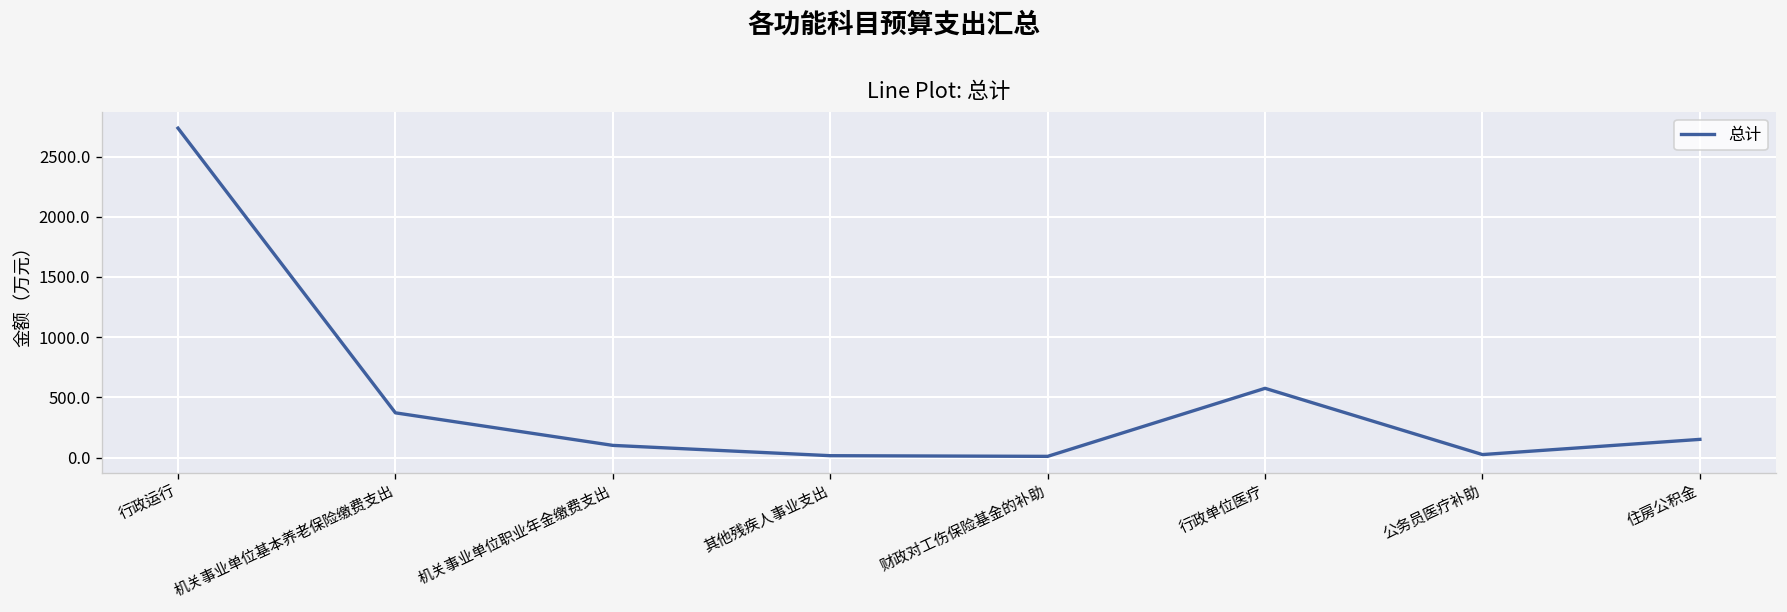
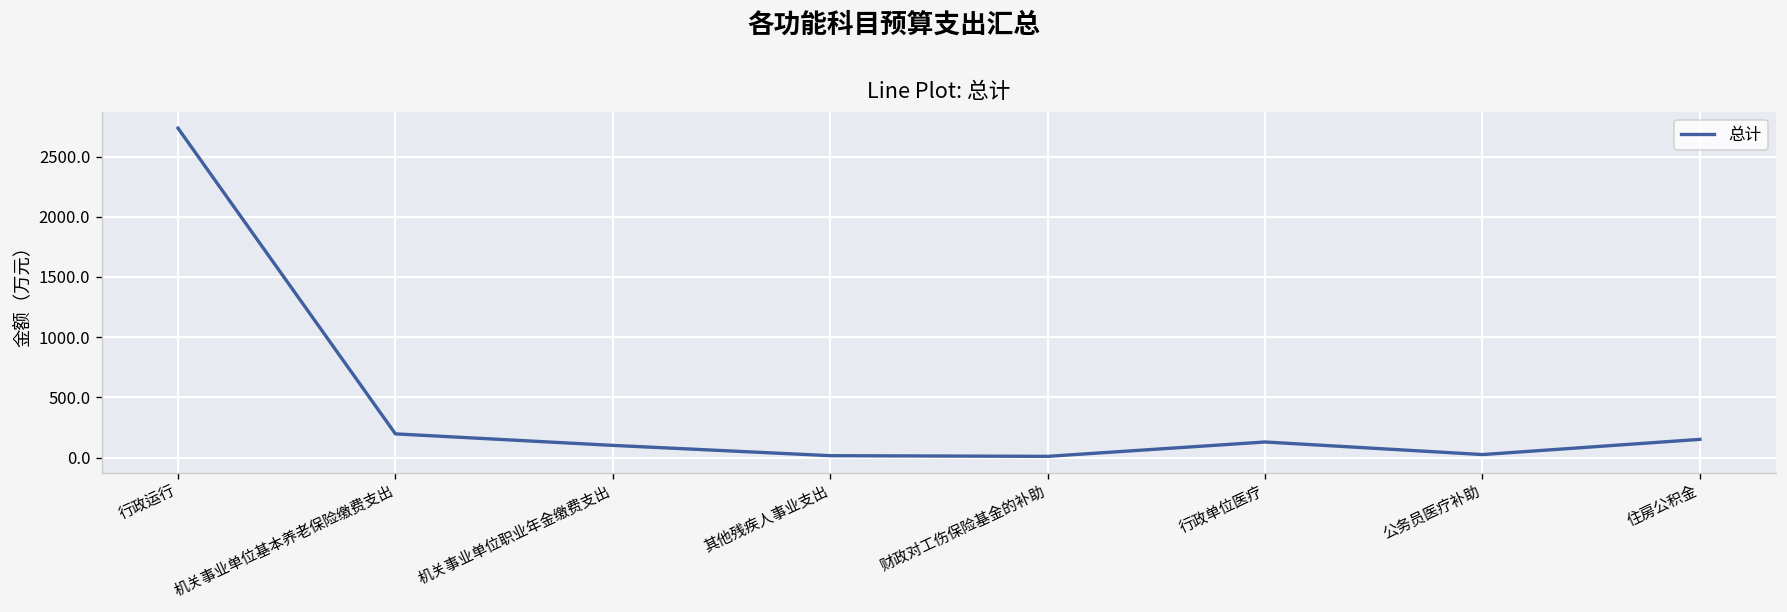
  {
    "行政运行": 2740,
-   "机关事业单位基本养老保险缴费支出": 370,
+   "机关事业单位基本养老保险缴费支出": 200,
    "机关事业单位职业年金缴费支出": 100,
    "其他残疾人事业支出": 20,
    "财政对工伤保险基金的补助": 10,
-   "行政单位医疗": 580,
+   "行政单位医疗": 130,
    "公务员医疗补助": 30,
    "住房公积金": 150
  }
